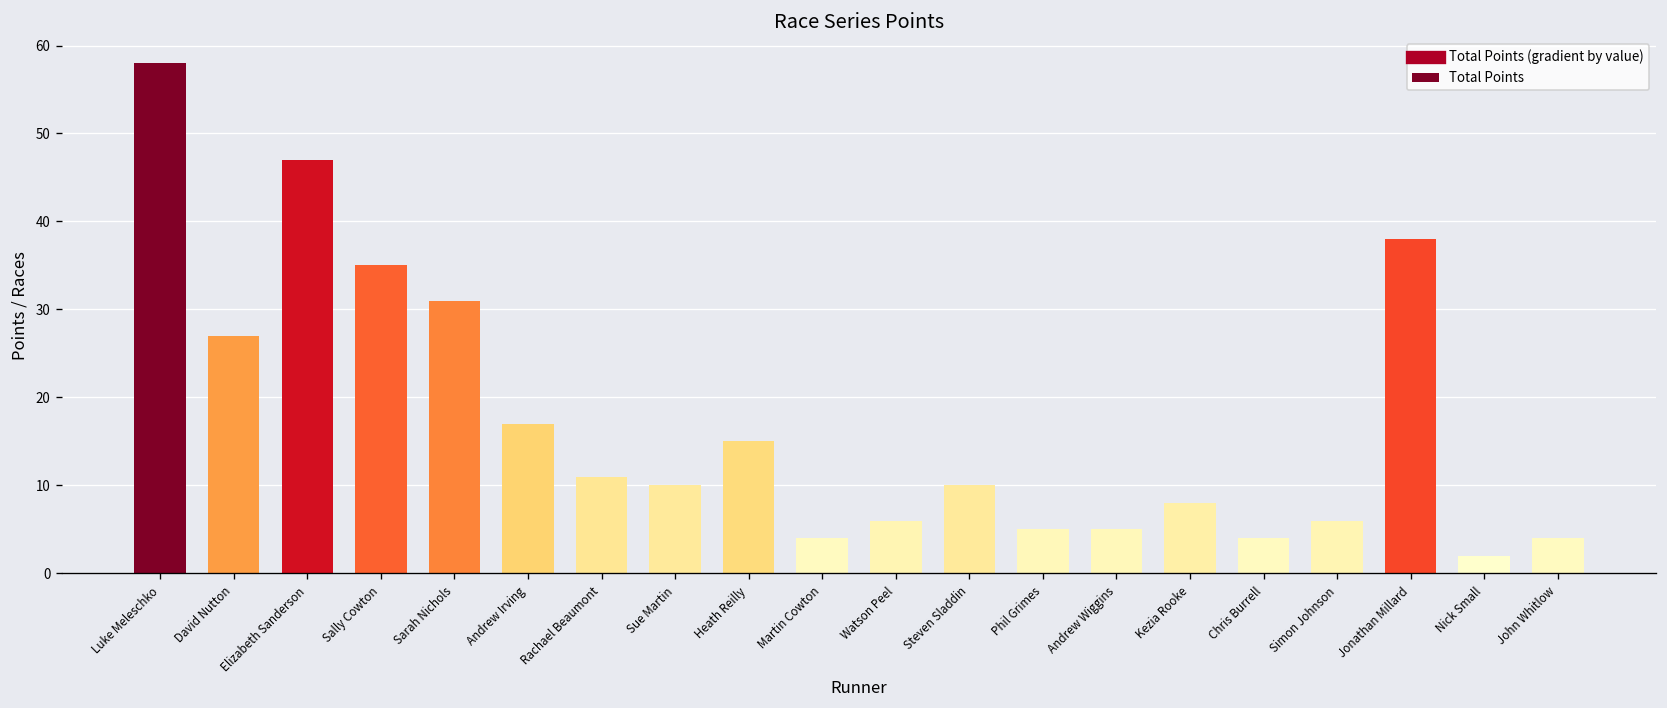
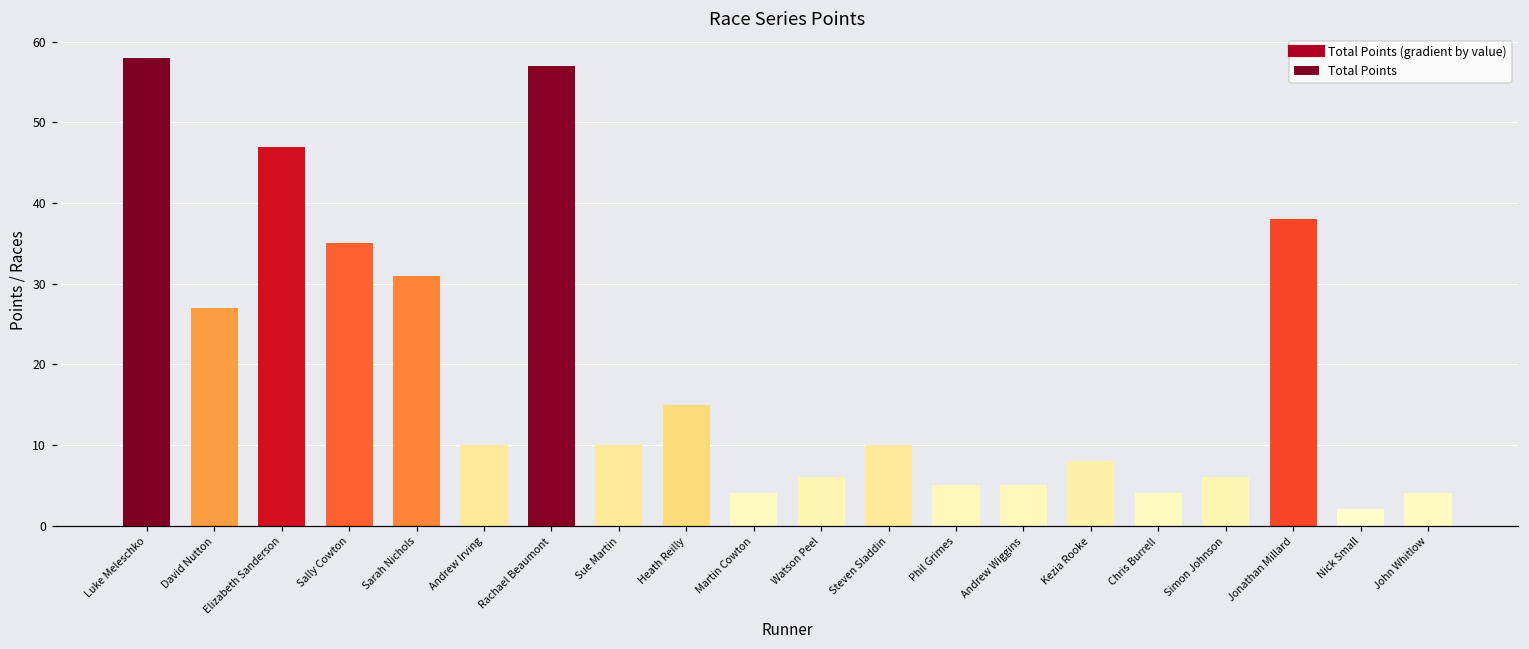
  {
    "Luke Meleschko": 58,
    "David Nutton": 27,
    "Elizabeth Sanderson": 47,
    "Sally Cowton": 35,
    "Sarah Nichols": 31,
-   "Andrew Irving": 17,
-   "Rachael Beaumont": 11,
+   "Andrew Irving": 10,
+   "Rachael Beaumont": 57,
    "Sue Martin": 10,
    "Heath Reilly": 15,
    "Martin Cowton": 4,
    "Watson Peel": 6,
    "Steven Sladdin": 10,
    "Phil Grimes": 5,
    "Andrew Wiggins": 5,
    "Kezia Rooke": 8,
    "Chris Burrell": 4,
    "Simon Johnson": 6,
    "Jonathan Millard": 38,
    "Nick Small": 2,
    "John Whitlow": 4
  }
